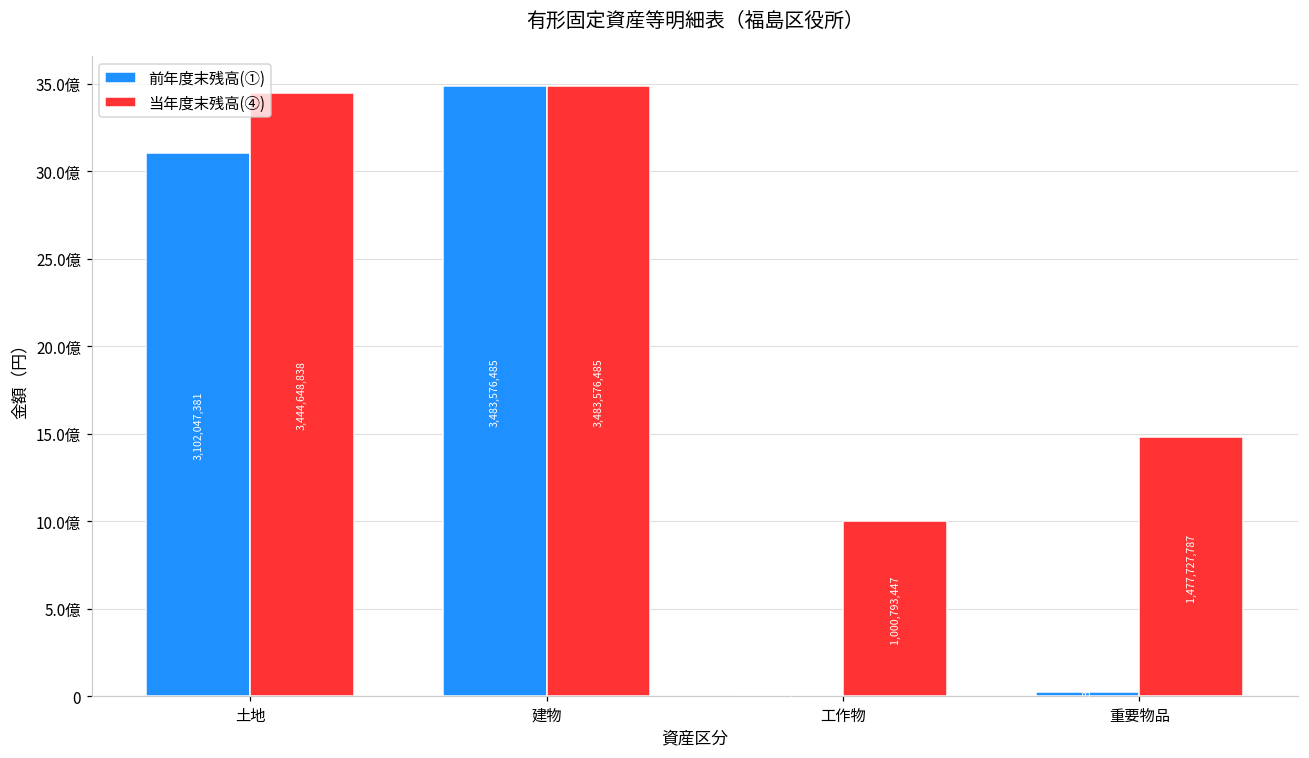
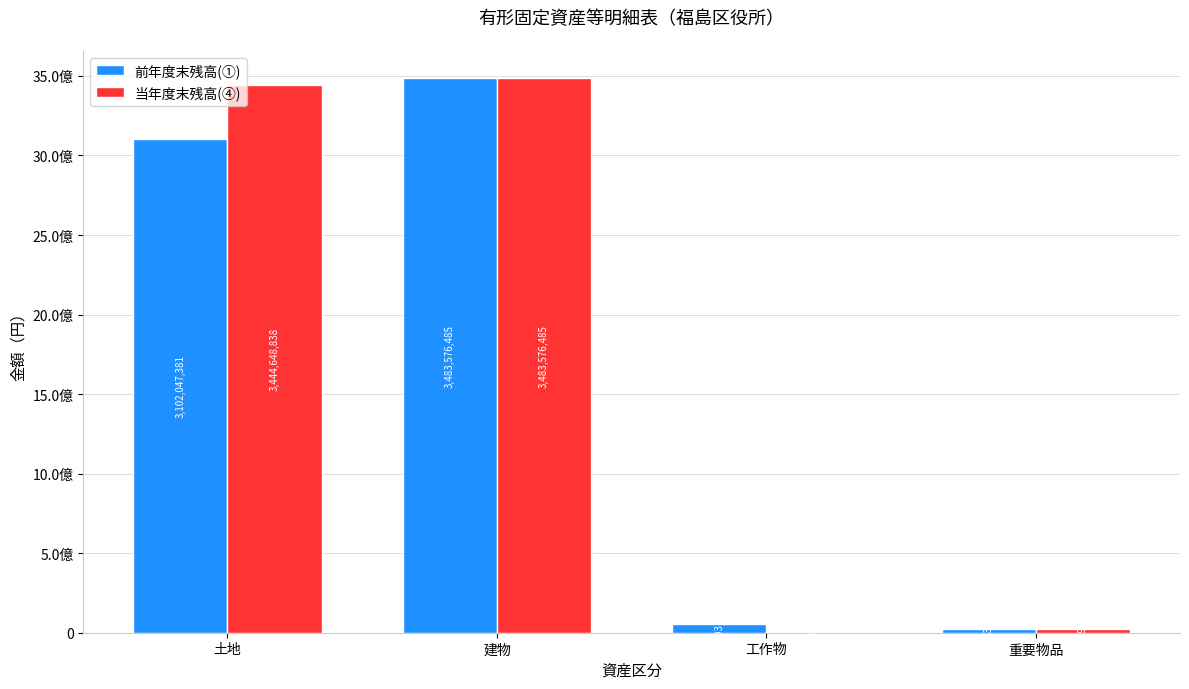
  {
    "前年度末残高(①)": {
-     "工作物": "0.0億",
+     "工作物": "0.6億",
      "重要物品": "0.3億"
    },
    "当年度末残高(④)": {
-     "工作物": "10.0億",
-     "重要物品": "14.8億"
+     "工作物": "0.0億",
+     "重要物品": "0.2億"
    }
  }
